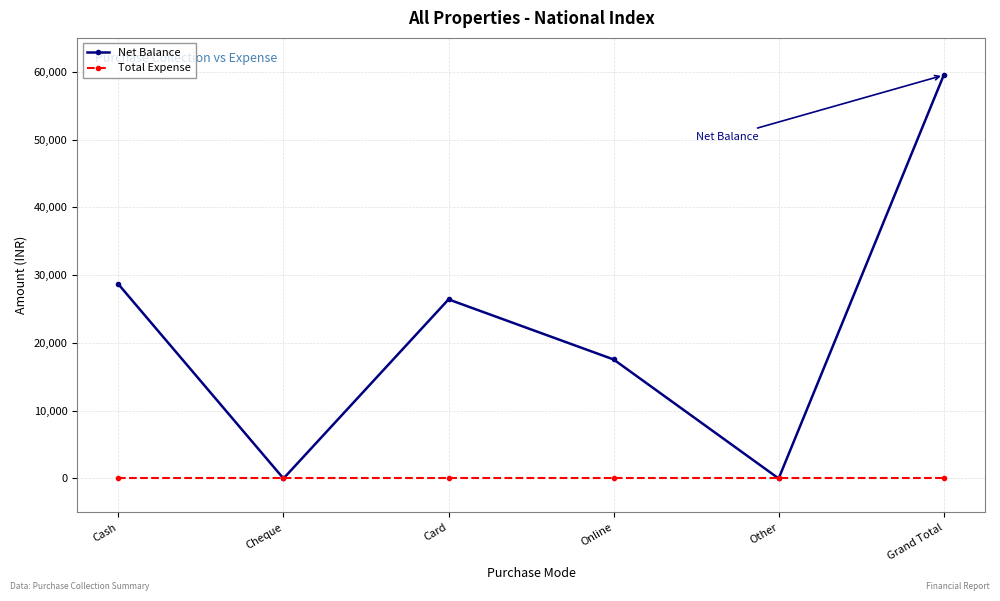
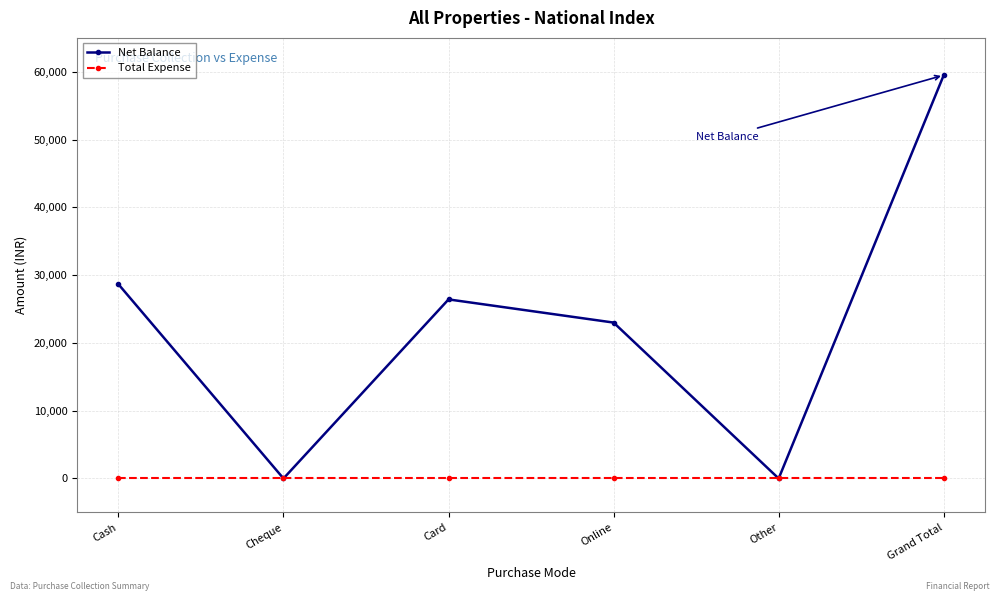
  {
    "Net Balance": {
      "Cash": "29,000",
      "Card": "26,000",
-     "Online": "18,000",
+     "Online": "23,000",
      "Grand Total": "60,000"
    },
    "Total Expense": {
      "Cash": "0",
      "Card": "0",
      "Online": "0",
      "Grand Total": "0"
    }
  }
